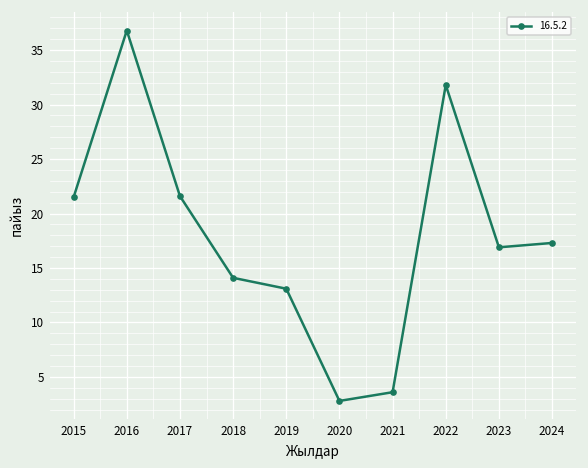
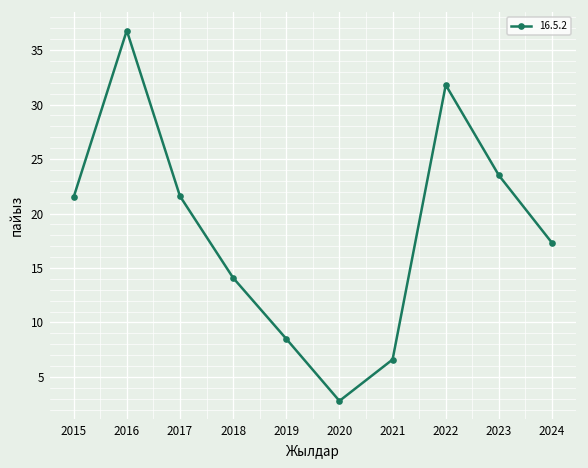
  {
    "2015": 22,
    "2016": 37,
    "2017": 22,
    "2018": 14,
-   "2019": 13,
+   "2019": 9,
    "2020": 3,
-   "2021": 4,
+   "2021": 7,
    "2022": 32,
-   "2023": 17,
+   "2023": 24,
    "2024": 17
  }
